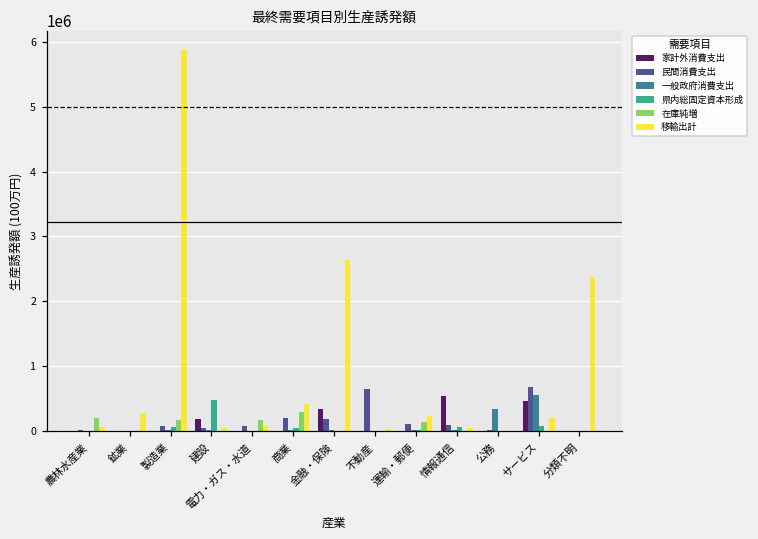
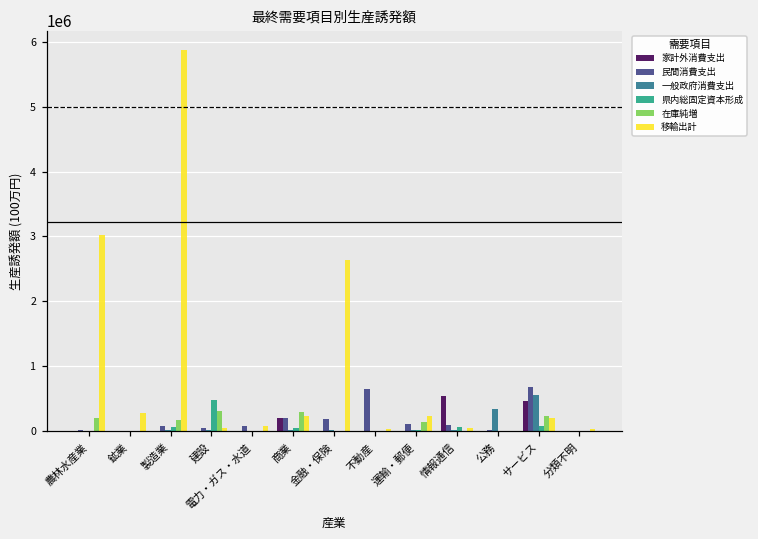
  {
    "家計外消費支出": {
-     "建設": 200000,
-     "商業": 0,
-     "金融・保険": 300000,
+     "建設": 0,
+     "商業": 200000,
+     "金融・保険": 0,
      "情報通信": 500000,
      "サービス": 500000
    },
    "在庫純増": {
      "農林水産業": 200000,
      "製造業": 200000,
-     "建設": 0,
-     "電力・ガス・水道": 200000,
+     "建設": 300000,
+     "電力・ガス・水道": 0,
      "商業": 300000,
      "運輸・郵便": 100000,
-     "サービス": 0
+     "サービス": 200000
    },
    "移輸出計": {
-     "農林水産業": 100000,
+     "農林水産業": 3000000,
      "鉱業": 300000,
      "製造業": 5900000,
      "建設": 0,
      "電力・ガス・水道": 100000,
-     "商業": 400000,
+     "商業": 200000,
      "金融・保険": 2600000,
      "運輸・郵便": 200000,
      "情報通信": 100000,
      "サービス": 200000,
-     "分類不明": 2400000
+     "分類不明": 0
    }
  }
